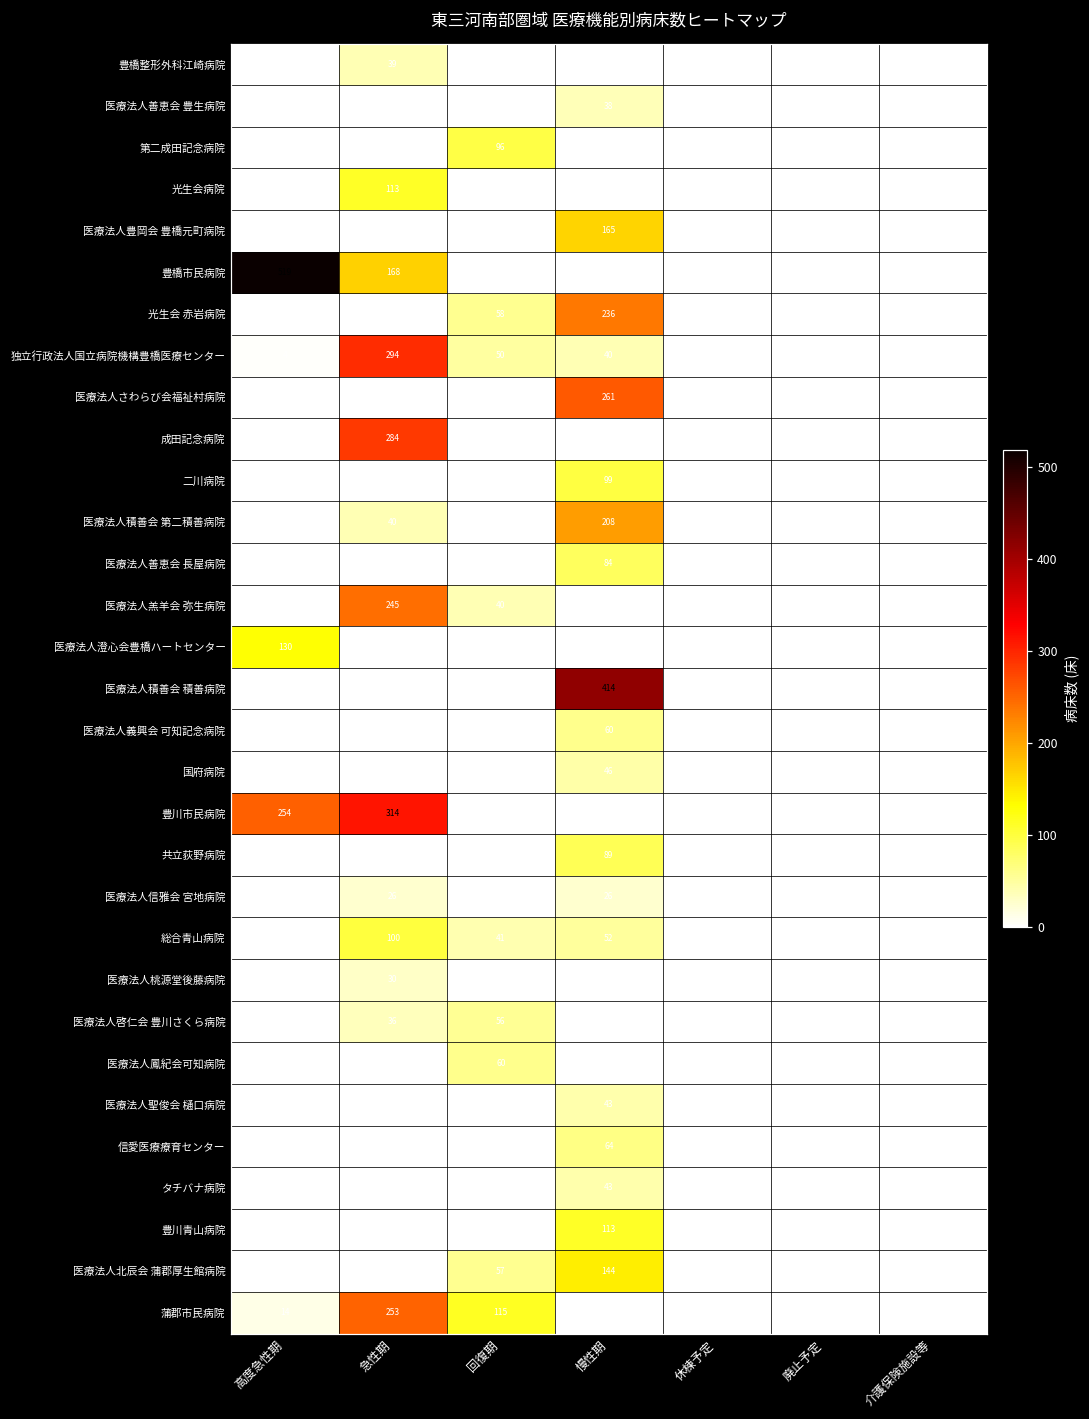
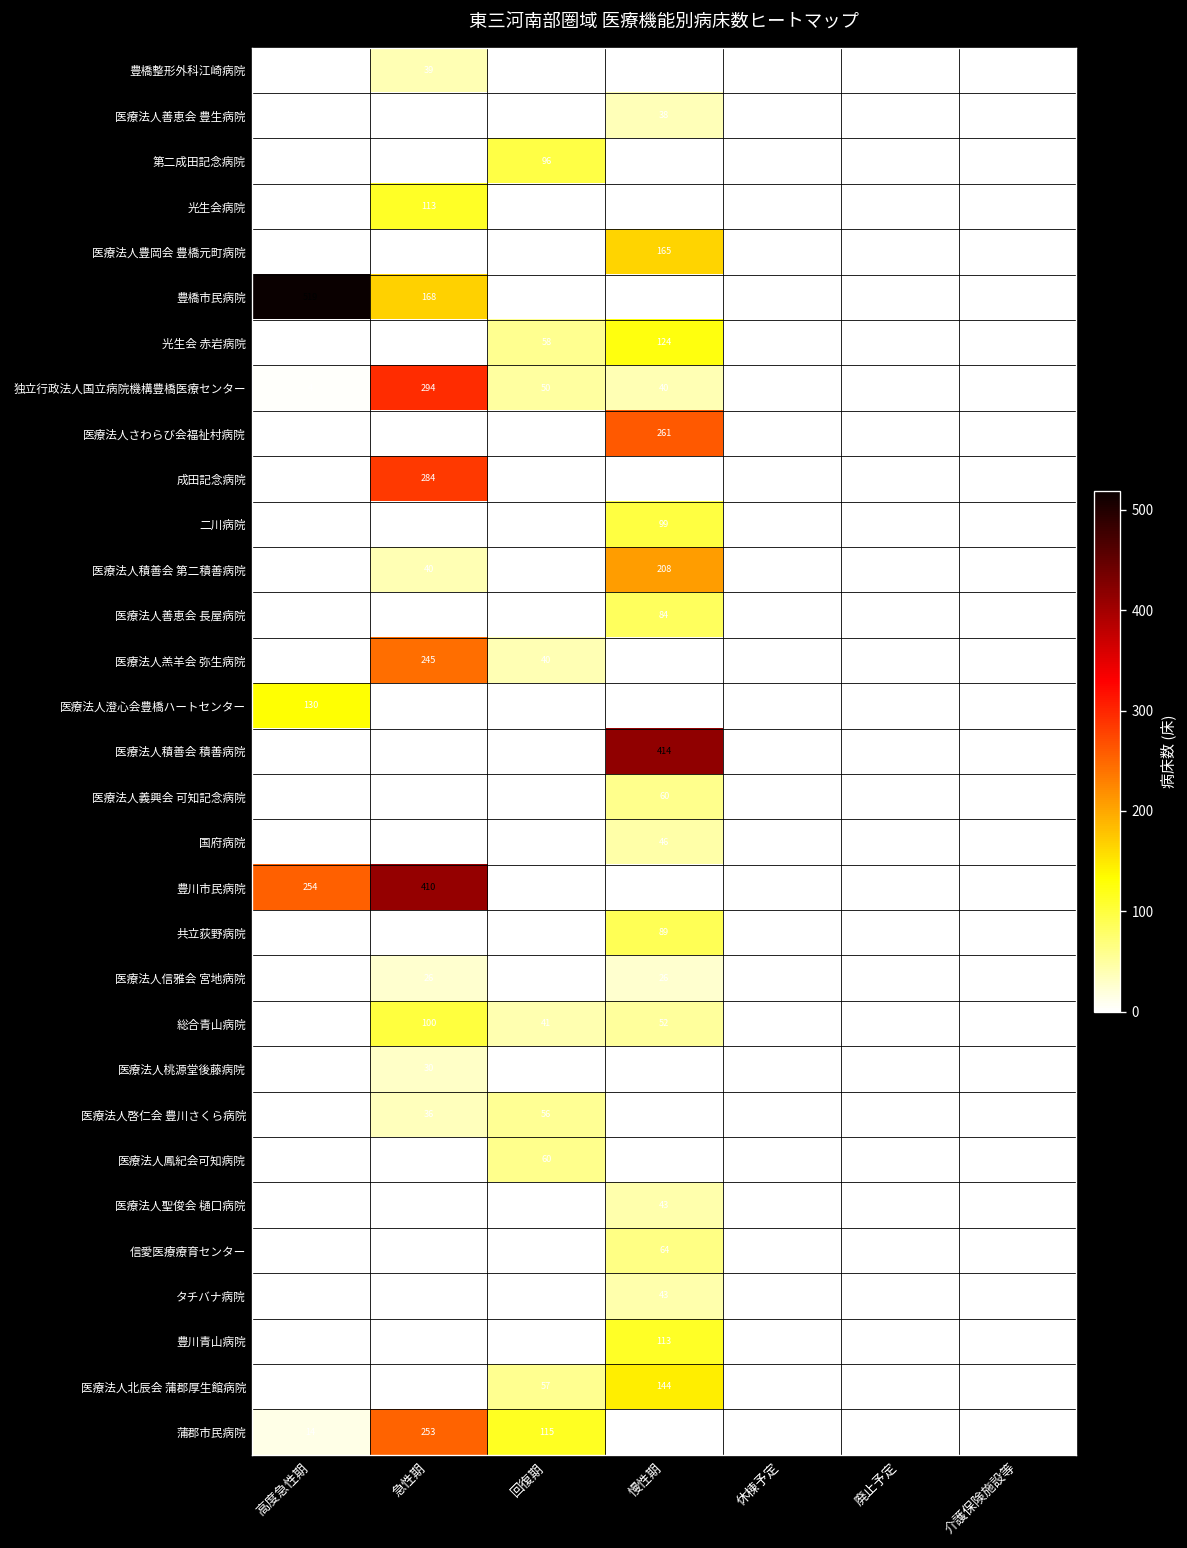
  {
    "豊橋整形外科江崎病院": {
      "急性期": 39
    },
    "医療法人善恵会 豊生病院": {
      "慢性期": 38
    },
    "第二成田記念病院": {
      "回復期": 96
    },
    "光生会病院": {
      "急性期": 113
    },
    "医療法人豊岡会 豊橋元町病院": {
      "慢性期": 165
    },
    "豊橋市民病院": {
      "急性期": 168
    },
    "光生会 赤岩病院": {
      "回復期": 58,
-     "慢性期": 236
+     "慢性期": 124
    },
    "独立行政法人国立病院機構豊橋医療センター": {
      "急性期": 294,
      "回復期": 50,
      "慢性期": 40
    },
    "医療法人さわらび会福祉村病院": {
      "慢性期": 261
    },
    "成田記念病院": {
      "急性期": 284
    },
    "二川病院": {
      "慢性期": 99
    },
    "医療法人積善会 第二積善病院": {
      "急性期": 40,
      "慢性期": 208
    },
    "医療法人善恵会 長屋病院": {
      "慢性期": 84
    },
    "医療法人羔羊会 弥生病院": {
      "急性期": 245,
      "回復期": 40
    },
    "医療法人澄心会豊橋ハートセンター": {
      "高度急性期": 130
    },
    "医療法人積善会 積善病院": {
      "慢性期": 414
    },
    "医療法人義興会 可知記念病院": {
      "慢性期": 60
    },
    "国府病院": {
      "慢性期": 46
    },
    "豊川市民病院": {
      "高度急性期": 254,
-     "急性期": 314
+     "急性期": 410
    },
    "共立荻野病院": {
      "慢性期": 89
    },
    "総合青山病院": {
      "急性期": 100,
      "回復期": 41,
      "慢性期": 52
    },
    "医療法人桃源堂後藤病院": {
      "急性期": 30
    },
    "医療法人啓仁会 豊川さくら病院": {
      "急性期": 36,
      "回復期": 56
    },
    "医療法人鳳紀会可知病院": {
      "回復期": 60
    },
    "医療法人聖俊会 樋口病院": {
      "慢性期": 43
    },
    "信愛医療療育センター": {
      "慢性期": 64
    },
    "タチバナ病院": {
      "慢性期": 43
    },
    "豊川青山病院": {
      "慢性期": 113
    },
    "医療法人北辰会 蒲郡厚生館病院": {
      "回復期": 57,
      "慢性期": 144
    },
    "蒲郡市民病院": {
      "急性期": 253,
      "回復期": 115
    }
  }
